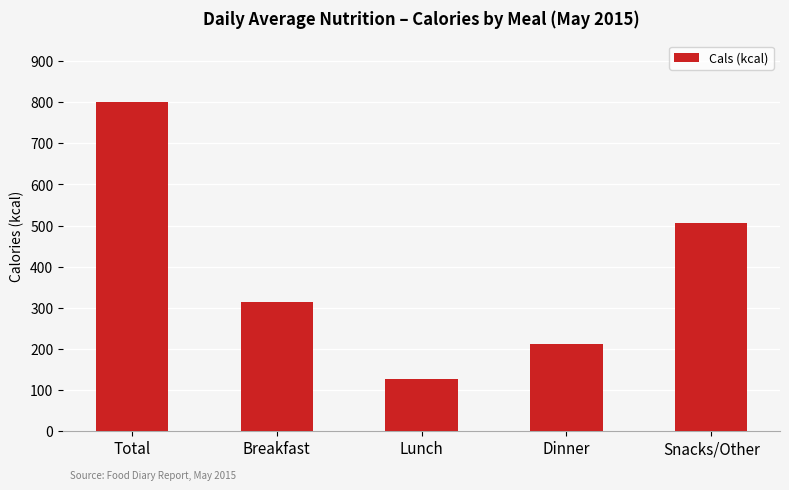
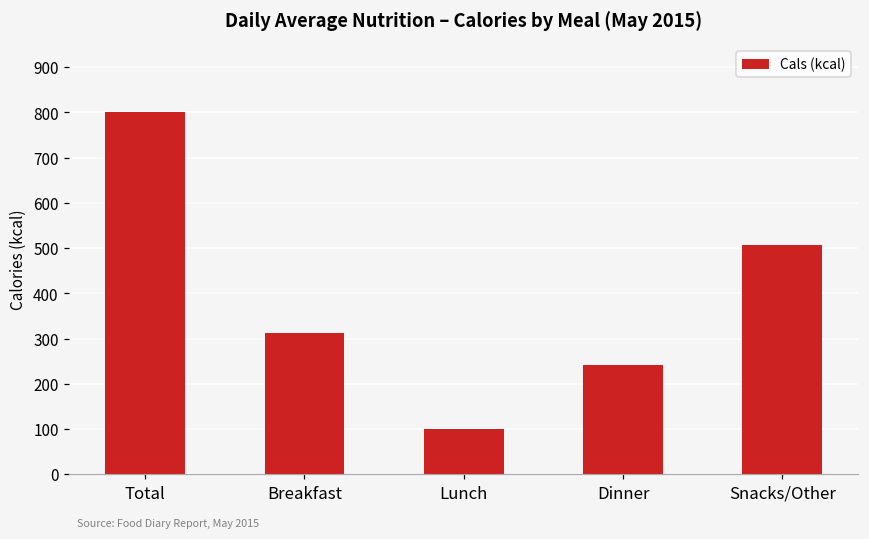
  {
    "Total": 800,
    "Breakfast": 310,
-   "Lunch": 130,
-   "Dinner": 210,
+   "Lunch": 100,
+   "Dinner": 240,
    "Snacks/Other": 510
  }
